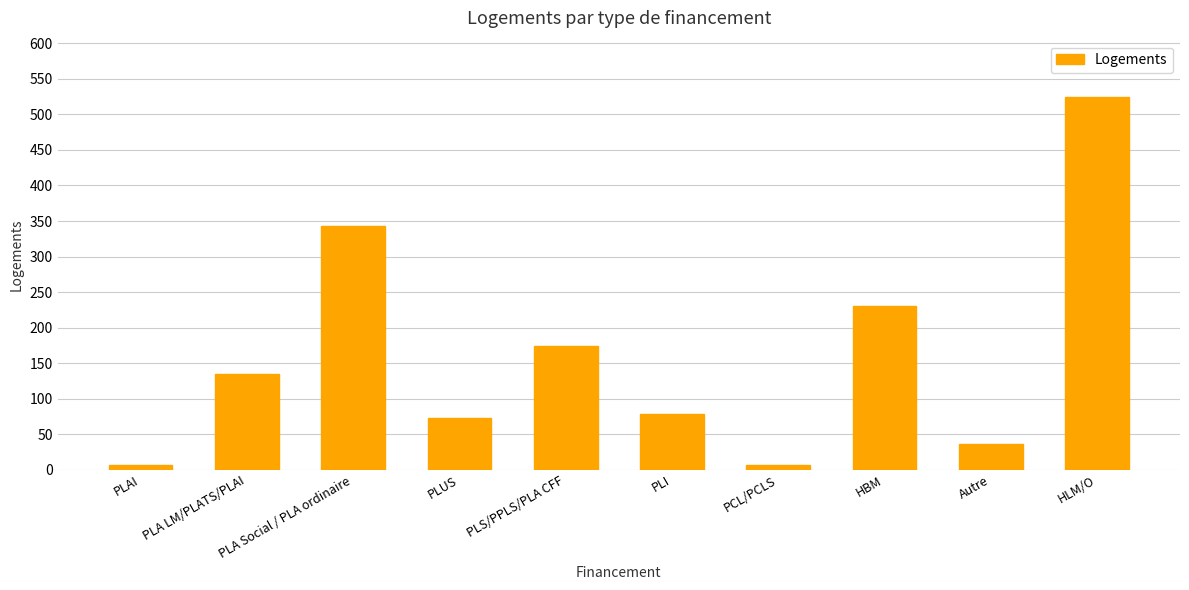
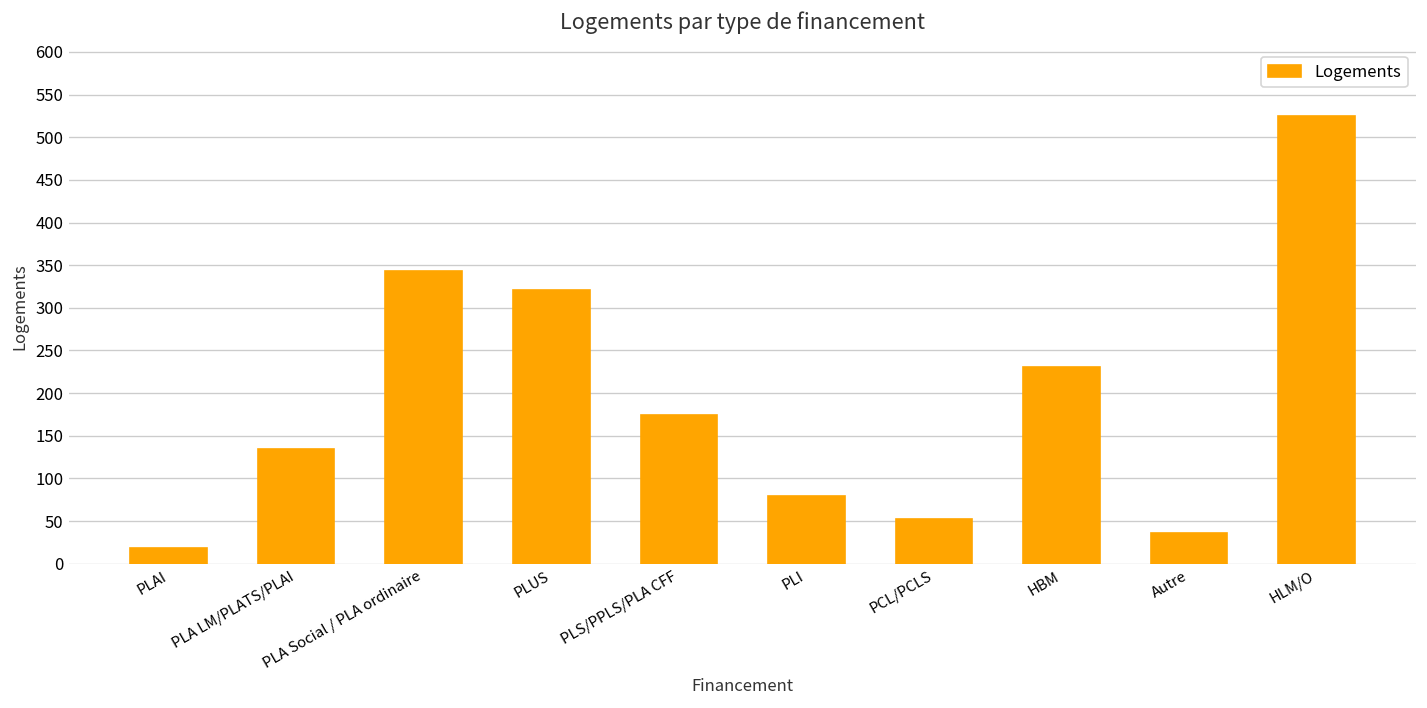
  {
-   "PLAI": 10,
+   "PLAI": 20,
    "PLA LM/PLATS/PLAI": 140,
    "PLA Social / PLA ordinaire": 340,
-   "PLUS": 70,
+   "PLUS": 320,
    "PLS/PPLS/PLA CFF": 170,
    "PLI": 80,
-   "PCL/PCLS": 10,
+   "PCL/PCLS": 50,
    "HBM": 230,
    "Autre": 40,
    "HLM/O": 530
  }
